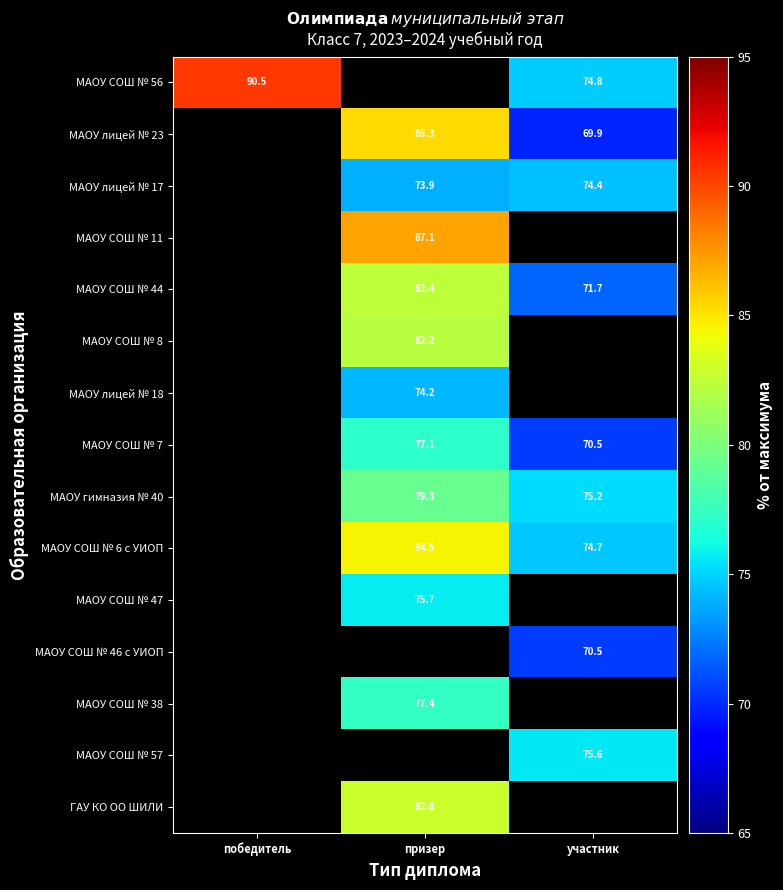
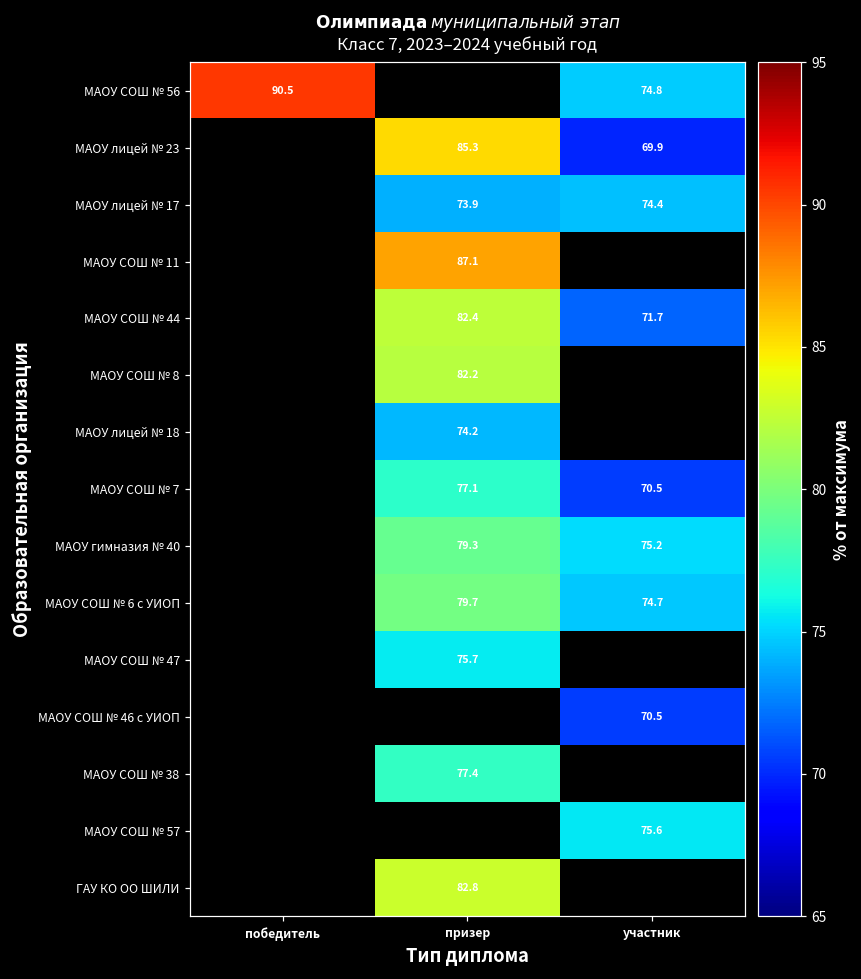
  {
    "МАОУ СОШ № 56": {
      "победитель": 90.5,
      "участник": 74.8
    },
    "МАОУ лицей № 23": {
      "призер": 85.3,
      "участник": 69.9
    },
    "МАОУ лицей № 17": {
      "призер": 73.9,
      "участник": 74.4
    },
    "МАОУ СОШ № 11": {
      "призер": 87.1
    },
    "МАОУ СОШ № 44": {
      "призер": 82.4,
      "участник": 71.7
    },
    "МАОУ СОШ № 8": {
      "призер": 82.2
    },
    "МАОУ лицей № 18": {
      "призер": 74.2
    },
    "МАОУ СОШ № 7": {
      "призер": 77.1,
      "участник": 70.5
    },
    "МАОУ гимназия № 40": {
      "призер": 79.3,
      "участник": 75.2
    },
    "МАОУ СОШ № 6 с УИОП": {
-     "призер": 84.5,
+     "призер": 79.7,
      "участник": 74.7
    },
    "МАОУ СОШ № 47": {
      "призер": 75.7
    },
    "МАОУ СОШ № 46 с УИОП": {
      "участник": 70.5
    },
    "МАОУ СОШ № 38": {
      "призер": 77.4
    },
    "МАОУ СОШ № 57": {
      "участник": 75.6
    },
    "ГАУ КО ОО ШИЛИ": {
      "призер": 82.8
    }
  }
